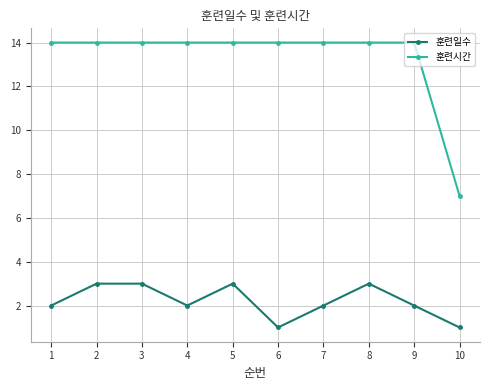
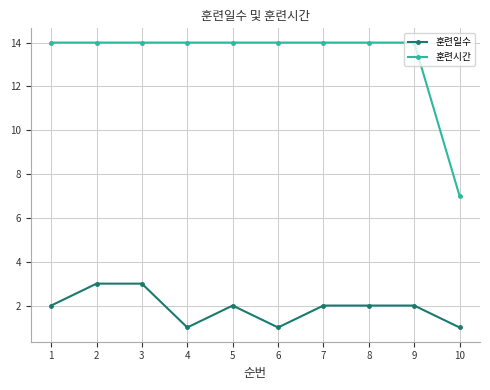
  {
    "훈련일수": {
      "1": 2,
      "2": 3,
      "3": 3,
-     "4": 2,
-     "5": 3,
+     "4": 1,
+     "5": 2,
      "6": 1,
      "7": 2,
-     "8": 3,
+     "8": 2,
      "9": 2,
      "10": 1
    },
    "훈련시간": {
      "1": 14,
      "2": 14,
      "3": 14,
      "4": 14,
      "5": 14,
      "6": 14,
      "7": 14,
      "8": 14,
      "10": 7
    }
  }
